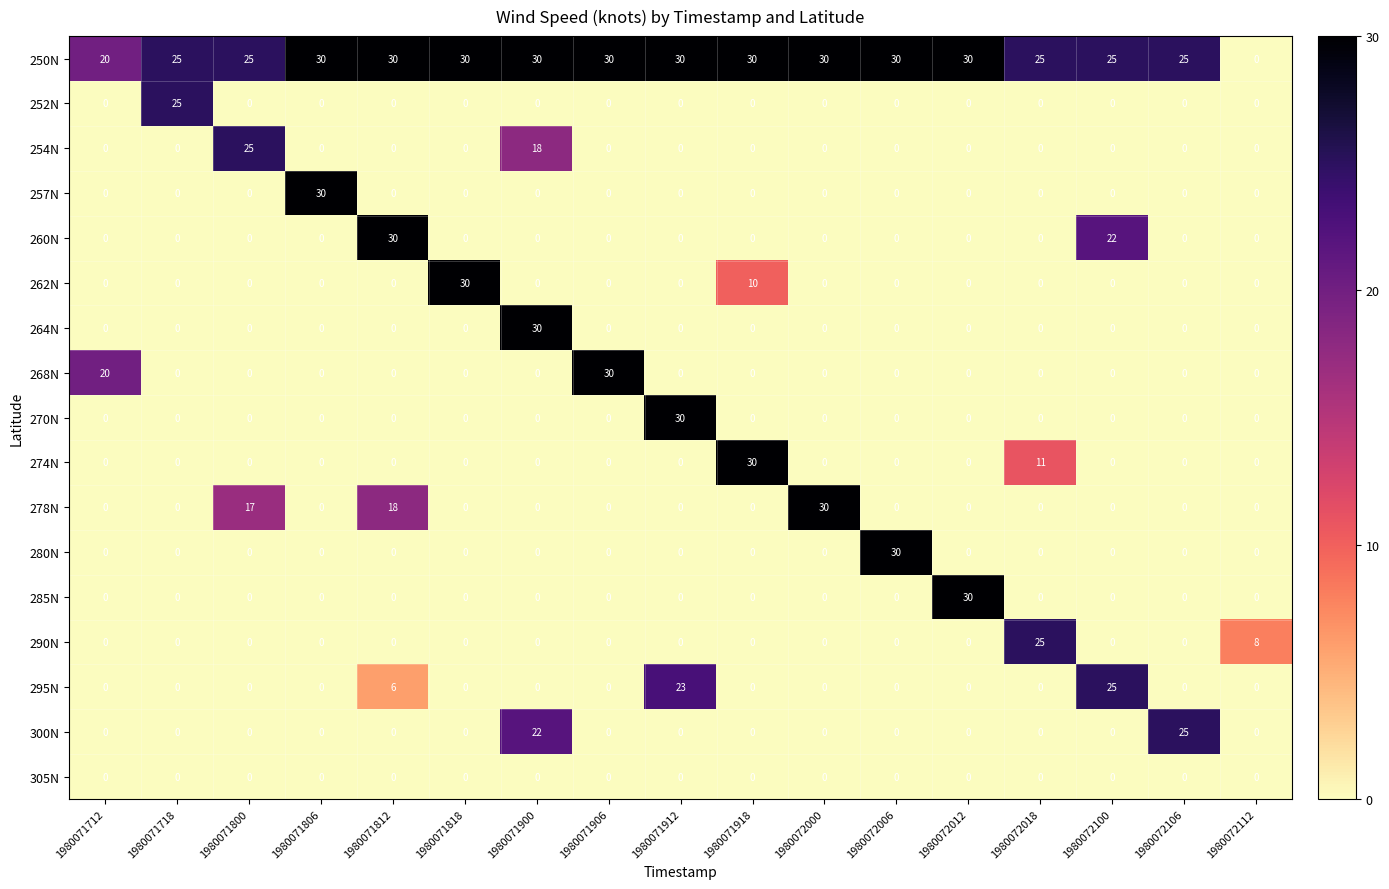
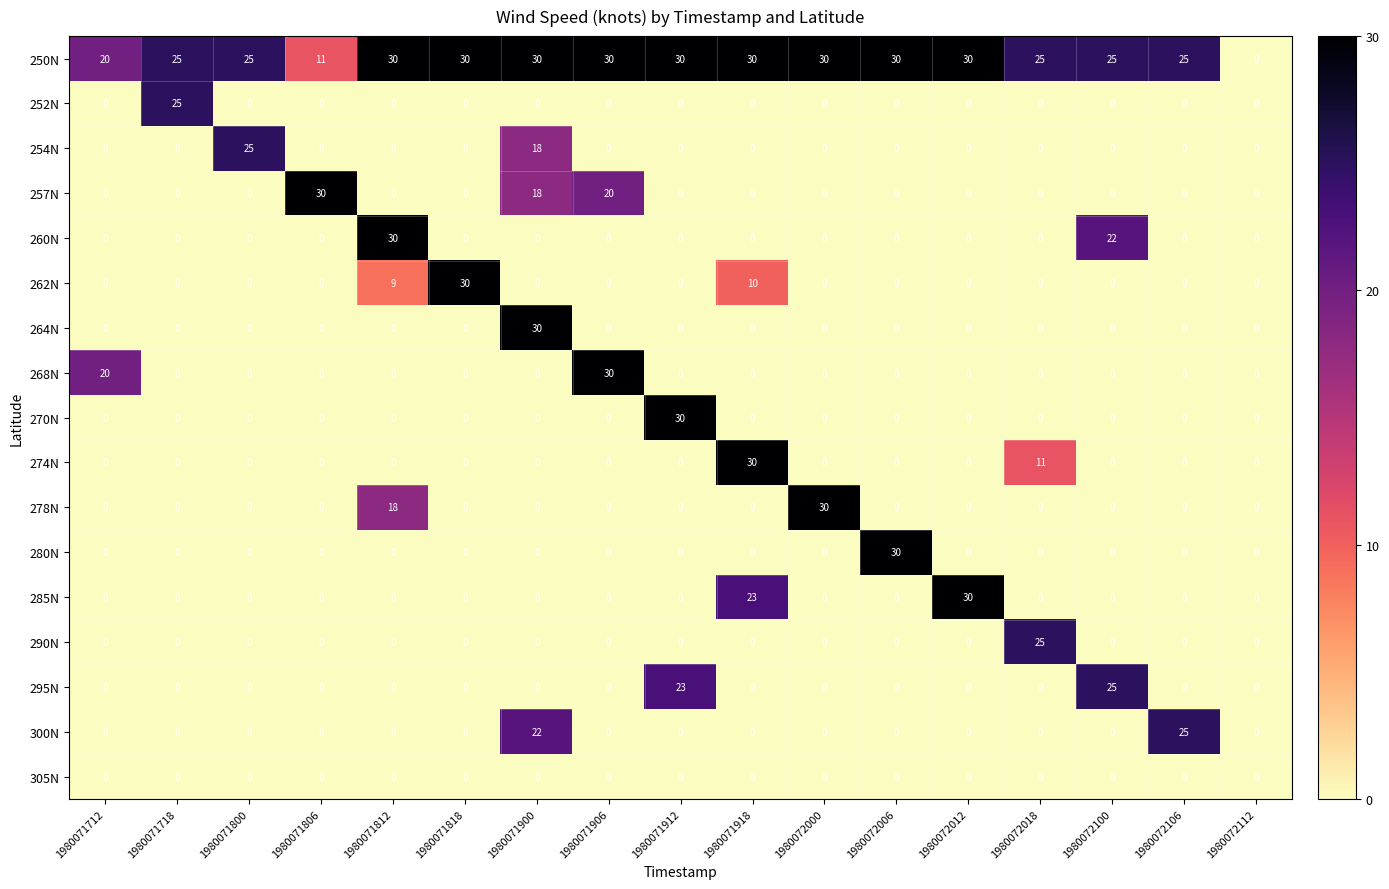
  {
    "250N": {
      "1980071712": 20,
      "1980071718": 25,
      "1980071800": 25,
-     "1980071806": 30,
+     "1980071806": 11,
      "1980071812": 30,
      "1980071818": 30,
      "1980071900": 30,
      "1980071906": 30,
      "1980071912": 30,
      "1980071918": 30,
      "1980072000": 30,
      "1980072006": 30,
      "1980072012": 30,
      "1980072018": 25,
      "1980072100": 25,
      "1980072106": 25,
      "1980072112": 0
    },
    "257N": {
      "1980071712": 0,
      "1980071718": 0,
      "1980071800": 0,
      "1980071806": 30,
      "1980071812": 0,
      "1980071818": 0,
-     "1980071900": 0,
-     "1980071906": 0,
+     "1980071900": 18,
+     "1980071906": 20,
      "1980071912": 0,
      "1980071918": 0,
      "1980072000": 0,
      "1980072006": 0,
      "1980072012": 0,
      "1980072018": 0,
      "1980072100": 0,
      "1980072106": 0,
      "1980072112": 0
    },
    "262N": {
      "1980071712": 0,
      "1980071718": 0,
      "1980071800": 0,
      "1980071806": 0,
-     "1980071812": 0,
+     "1980071812": 9,
      "1980071818": 30,
      "1980071900": 0,
      "1980071906": 0,
      "1980071912": 0,
      "1980071918": 10,
      "1980072000": 0,
      "1980072006": 0,
      "1980072012": 0,
      "1980072018": 0,
      "1980072100": 0,
      "1980072106": 0,
      "1980072112": 0
    },
    "278N": {
      "1980071712": 0,
      "1980071718": 0,
-     "1980071800": 17,
+     "1980071800": 0,
      "1980071806": 0,
      "1980071812": 18,
      "1980071818": 0,
      "1980071900": 0,
      "1980071906": 0,
      "1980071912": 0,
      "1980071918": 0,
      "1980072000": 30,
      "1980072006": 0,
      "1980072012": 0,
      "1980072018": 0,
      "1980072100": 0,
      "1980072106": 0,
      "1980072112": 0
    },
    "285N": {
      "1980071712": 0,
      "1980071718": 0,
      "1980071800": 0,
      "1980071806": 0,
      "1980071812": 0,
      "1980071818": 0,
      "1980071900": 0,
      "1980071906": 0,
      "1980071912": 0,
-     "1980071918": 0,
+     "1980071918": 23,
      "1980072000": 0,
      "1980072006": 0,
      "1980072012": 30,
      "1980072018": 0,
      "1980072100": 0,
      "1980072106": 0,
      "1980072112": 0
    },
    "290N": {
      "1980071712": 0,
      "1980071718": 0,
      "1980071800": 0,
      "1980071806": 0,
      "1980071812": 0,
      "1980071818": 0,
      "1980071900": 0,
      "1980071906": 0,
      "1980071912": 0,
      "1980071918": 0,
      "1980072000": 0,
      "1980072006": 0,
      "1980072012": 0,
      "1980072018": 25,
      "1980072100": 0,
      "1980072106": 0,
-     "1980072112": 8
+     "1980072112": 0
    },
    "295N": {
      "1980071712": 0,
      "1980071718": 0,
      "1980071800": 0,
      "1980071806": 0,
-     "1980071812": 6,
+     "1980071812": 0,
      "1980071818": 0,
      "1980071900": 0,
      "1980071906": 0,
      "1980071912": 23,
      "1980071918": 0,
      "1980072000": 0,
      "1980072006": 0,
      "1980072012": 0,
      "1980072018": 0,
      "1980072100": 25,
      "1980072106": 0,
      "1980072112": 0
    }
  }
